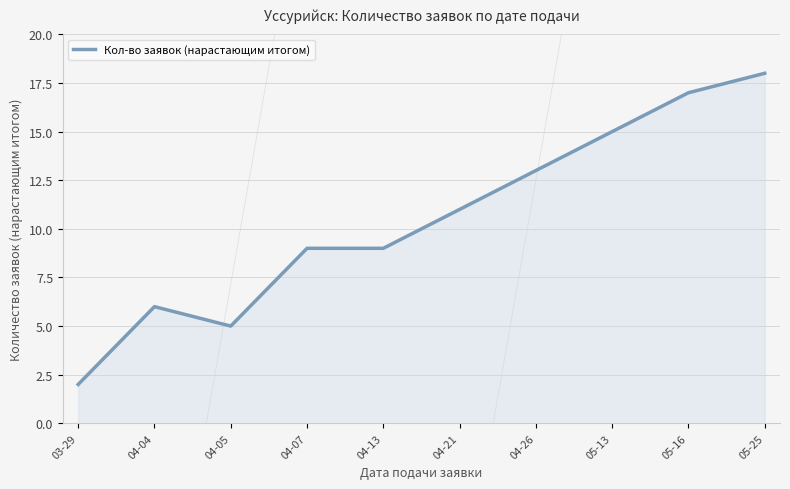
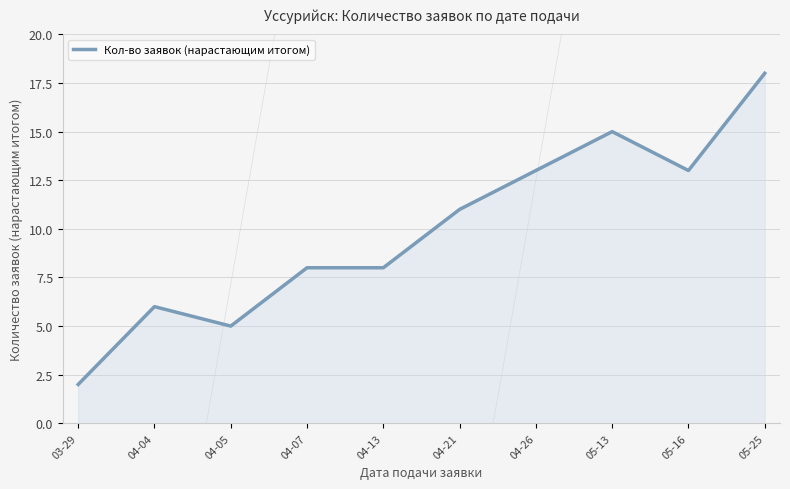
  {
    "03-29": 2,
    "04-04": 6,
    "04-05": 5,
-   "04-07": 9,
-   "04-13": 9,
+   "04-07": 8,
+   "04-13": 8,
    "04-21": 11,
    "04-26": 13,
    "05-13": 15,
-   "05-16": 17,
+   "05-16": 13,
    "05-25": 18
  }
